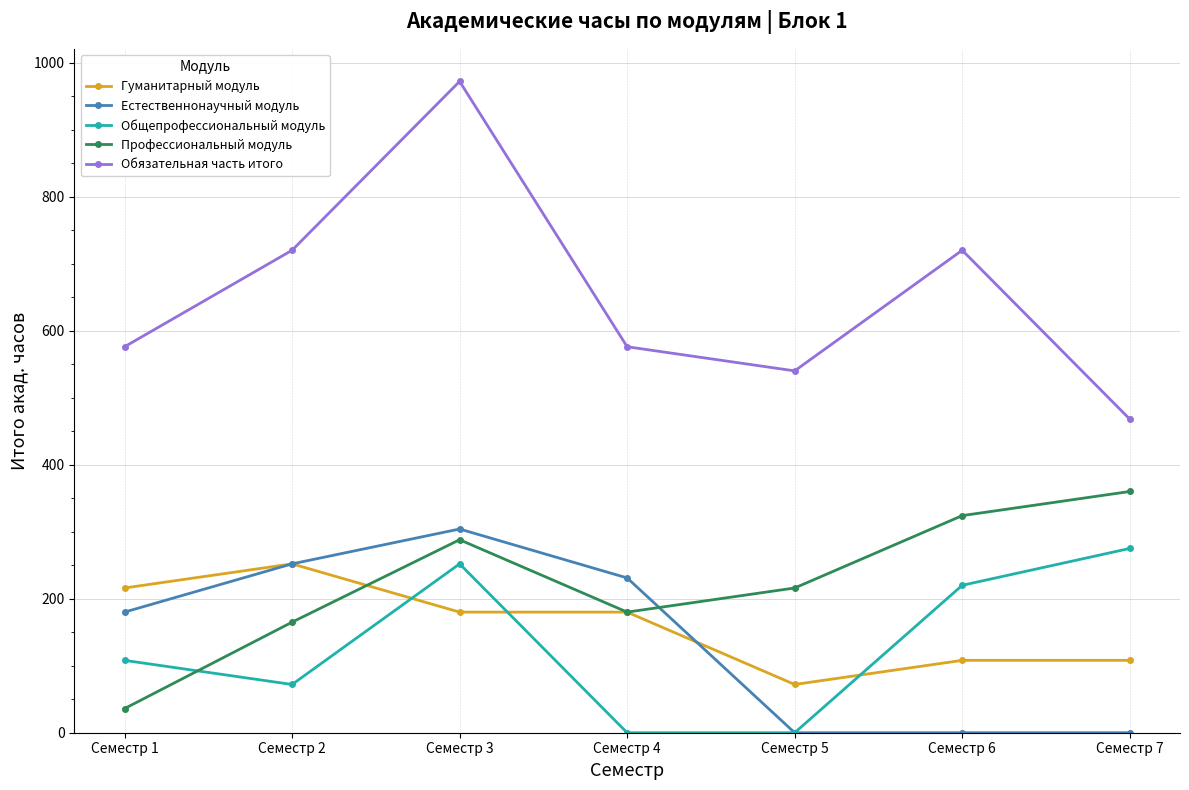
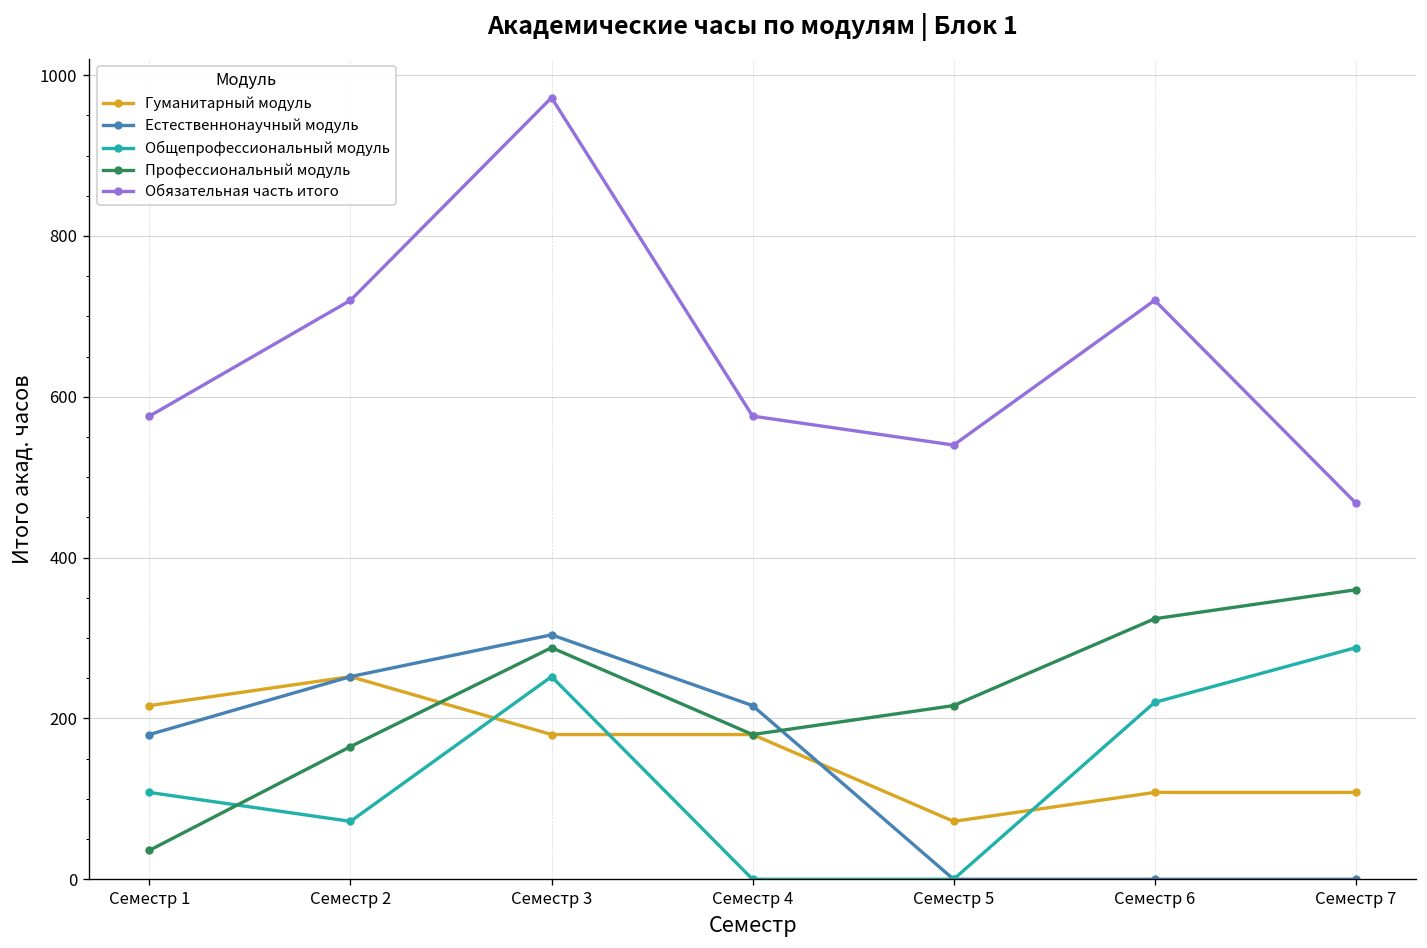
  {
    "Гуманитарный модуль": {
      "Семестр 1": 220,
      "Семестр 3": 180,
      "Семестр 5": 70,
      "Семестр 6": 110,
      "Семестр 7": 110
    },
    "Естественнонаучный модуль": {
      "Семестр 1": 180,
      "Семестр 3": 300,
-     "Семестр 4": 230,
+     "Семестр 4": 220,
      "Семестр 6": 0,
      "Семестр 7": 0
    },
    "Общепрофессиональный модуль": {
      "Семестр 1": 110,
      "Семестр 2": 70,
      "Семестр 3": 250,
      "Семестр 4": 0,
      "Семестр 6": 220,
-     "Семестр 7": 280
+     "Семестр 7": 290
    },
    "Профессиональный модуль": {
      "Семестр 1": 40,
      "Семестр 2": 170,
      "Семестр 3": 290,
      "Семестр 5": 220,
      "Семестр 6": 320,
      "Семестр 7": 360
    },
    "Обязательная часть итого": {
      "Семестр 1": 580,
      "Семестр 2": 720,
      "Семестр 3": 970,
      "Семестр 4": 580,
      "Семестр 5": 540,
      "Семестр 6": 720,
      "Семестр 7": 470
    }
  }
